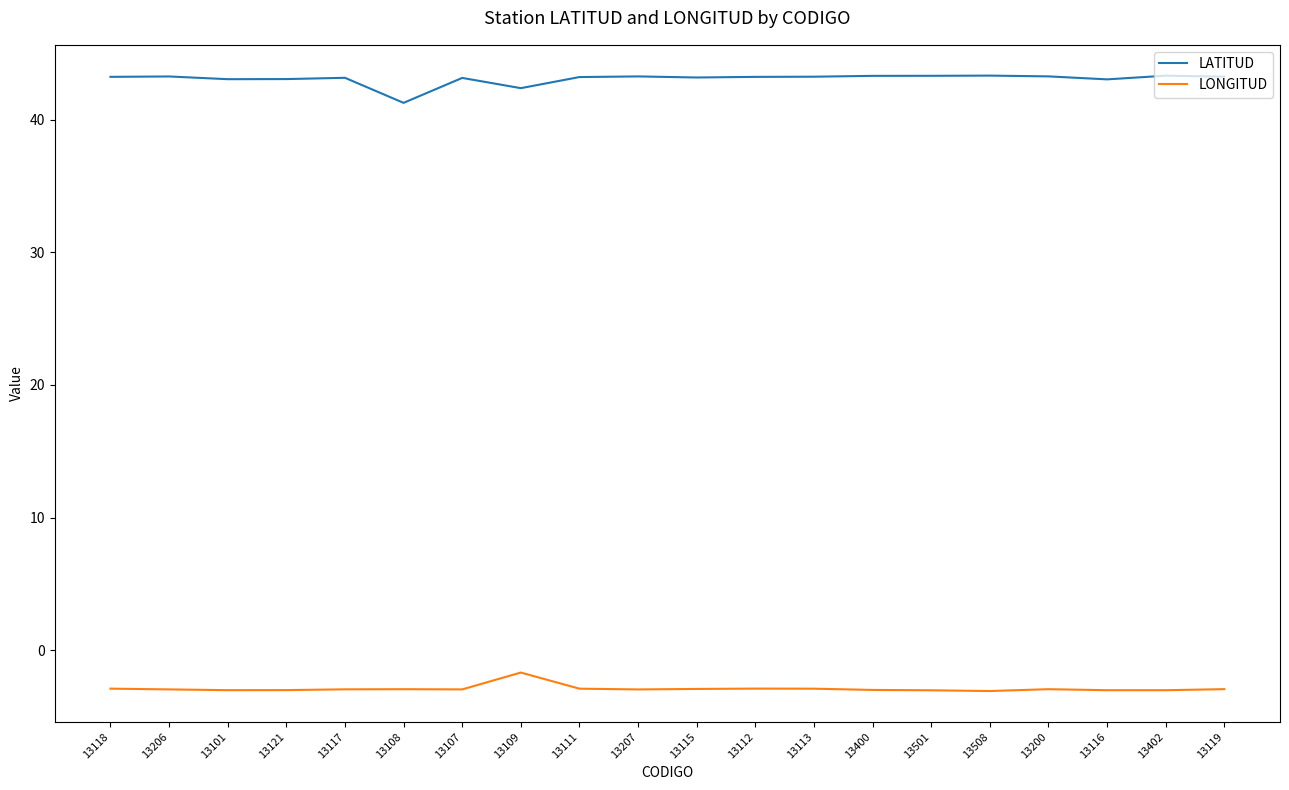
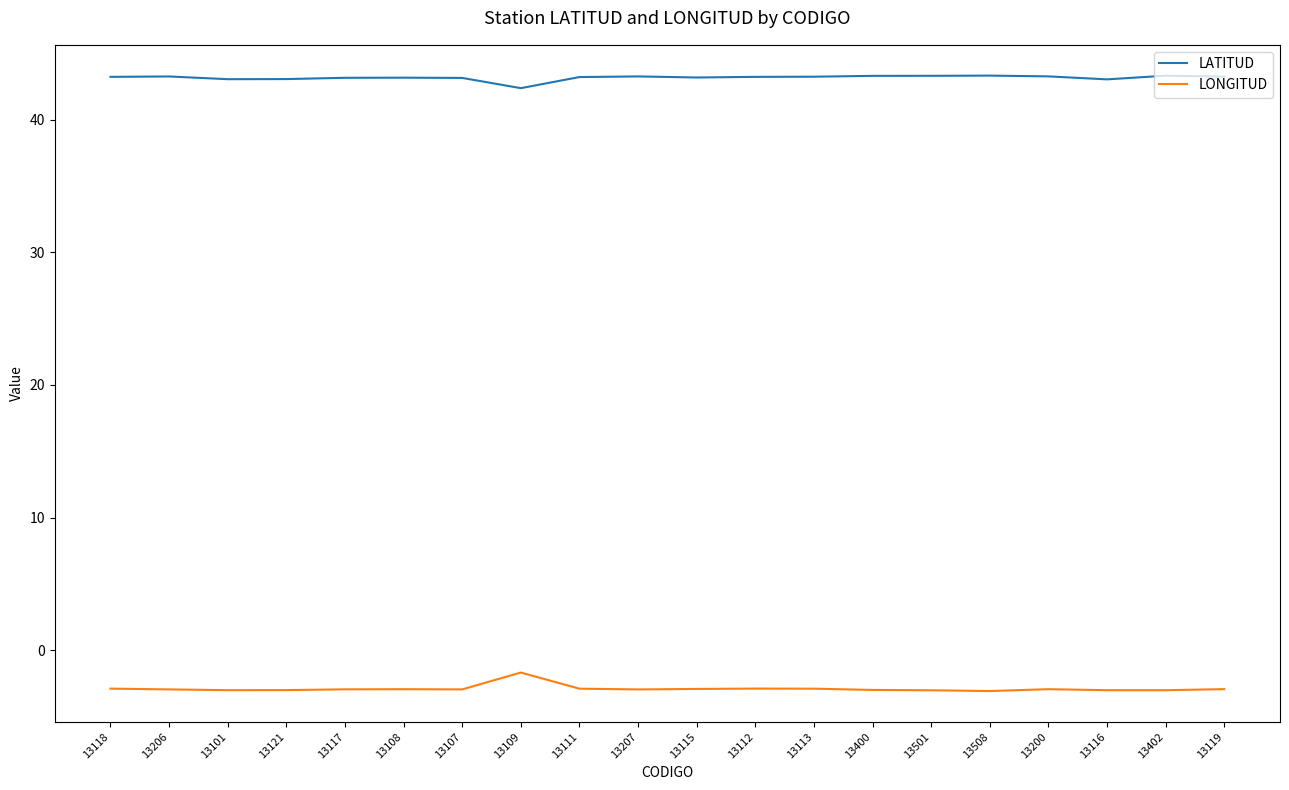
  {
    "LATITUD": {
      "13118": 43.2,
      "13206": 43.3,
      "13101": 43.0,
      "13121": 43.1,
      "13117": 43.2,
-     "13108": 41.3,
+     "13108": 43.2,
      "13107": 43.1,
      "13109": 42.4,
      "13111": 43.2,
      "13207": 43.3,
      "13115": 43.2,
      "13112": 43.2,
      "13113": 43.2,
      "13400": 43.3,
      "13501": 43.3,
      "13508": 43.3,
      "13200": 43.3,
      "13116": 43.0
    },
    "LONGITUD": {
      "13118": -2.9,
      "13206": -2.9,
      "13101": -3.0,
      "13121": -3.0,
      "13117": -2.9,
      "13108": -2.9,
      "13107": -2.9,
      "13109": -1.7,
      "13111": -2.9,
      "13207": -2.9,
      "13115": -2.9,
      "13112": -2.9,
      "13113": -2.9,
      "13400": -3.0,
      "13501": -3.0,
      "13508": -3.1,
      "13200": -2.9,
      "13116": -3.0,
      "13402": -3.0,
      "13119": -2.9
    }
  }
